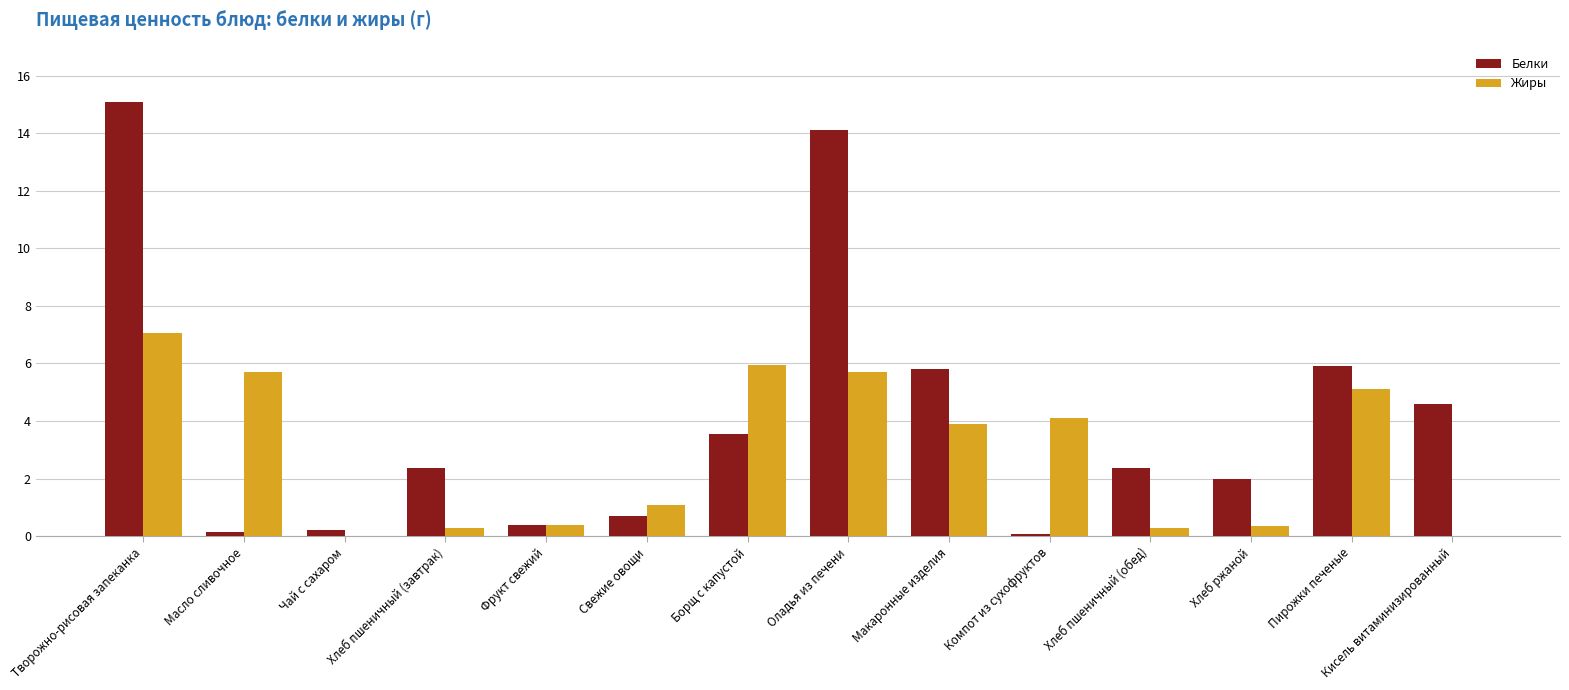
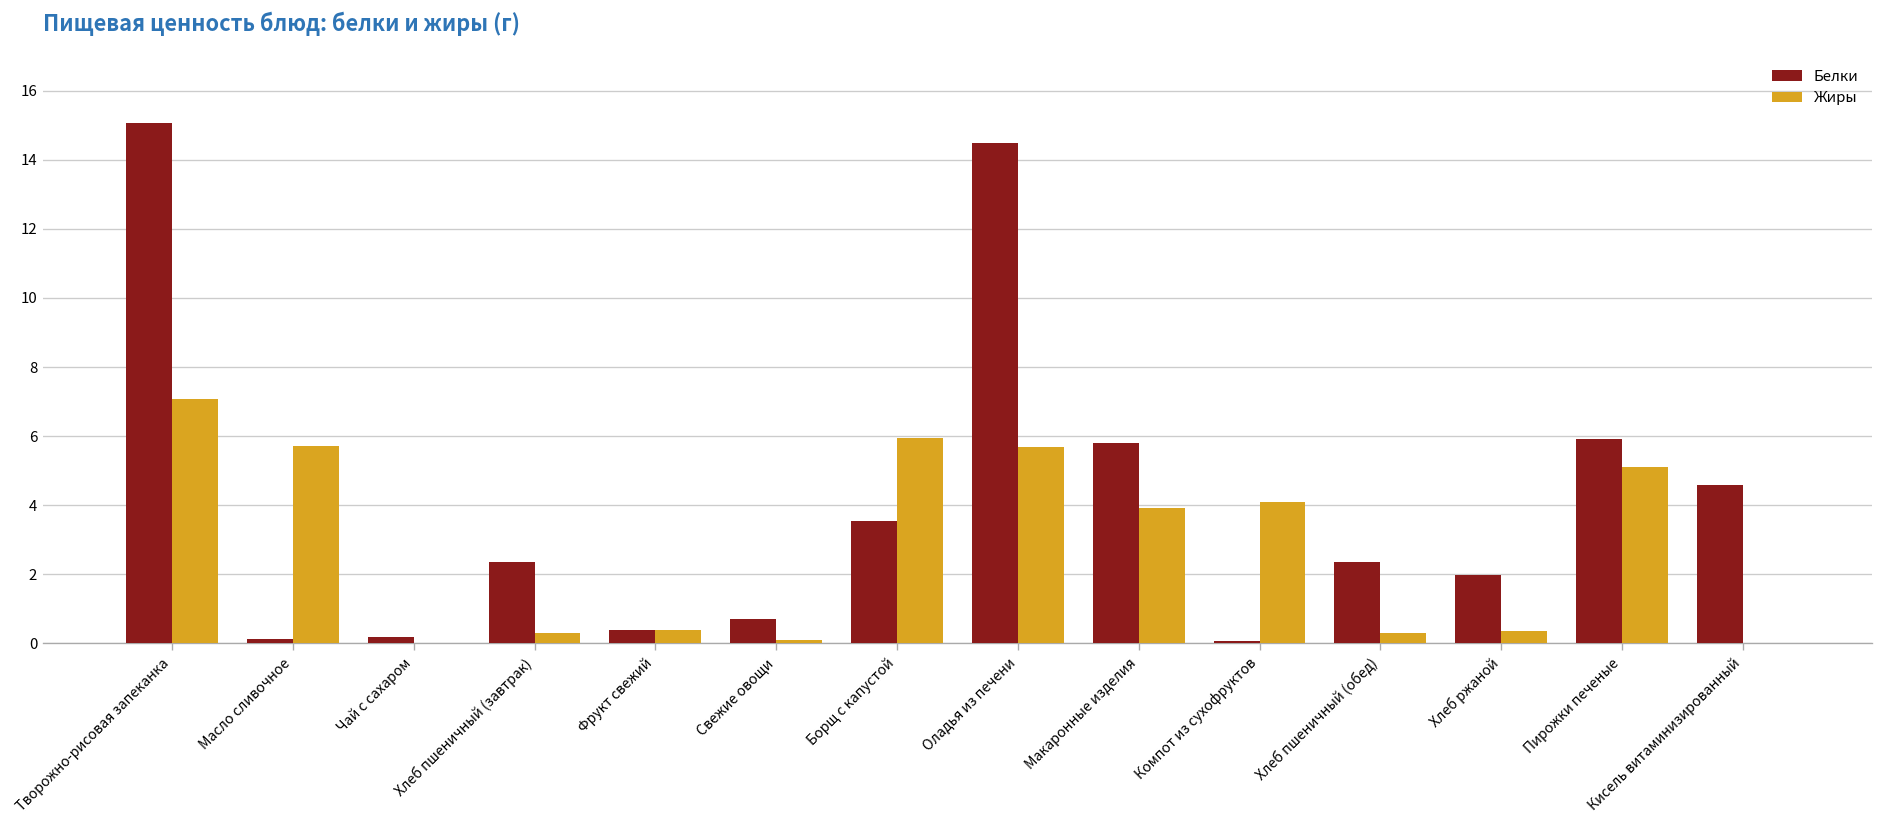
  {
    "Белки": {
      "Творожно-рисовая запеканка": 15.1,
      "Масло сливочное": 0.1,
      "Чай с сахаром": 0.2,
      "Хлеб пшеничный (завтрак)": 2.4,
      "Фрукт свежий": 0.4,
      "Свежие овощи": 0.7,
      "Борщ с капустой": 3.5,
-     "Оладья из печени": 14.1,
+     "Оладья из печени": 14.5,
      "Макаронные изделия": 5.8,
      "Хлеб пшеничный (обед)": 2.4,
      "Хлеб ржаной": 2.0,
      "Пирожки печеные": 5.9,
      "Кисель витаминизированный": 4.6
    },
    "Жиры": {
      "Творожно-рисовая запеканка": 7.1,
      "Масло сливочное": 5.7,
      "Чай с сахаром": 0.0,
      "Хлеб пшеничный (завтрак)": 0.3,
      "Фрукт свежий": 0.4,
-     "Свежие овощи": 1.1,
+     "Свежие овощи": 0.1,
      "Борщ с капустой": 5.9,
      "Оладья из печени": 5.7,
      "Макаронные изделия": 3.9,
      "Компот из сухофруктов": 4.1,
      "Хлеб пшеничный (обед)": 0.3,
      "Хлеб ржаной": 0.4,
      "Пирожки печеные": 5.1,
      "Кисель витаминизированный": 0.0
    }
  }
